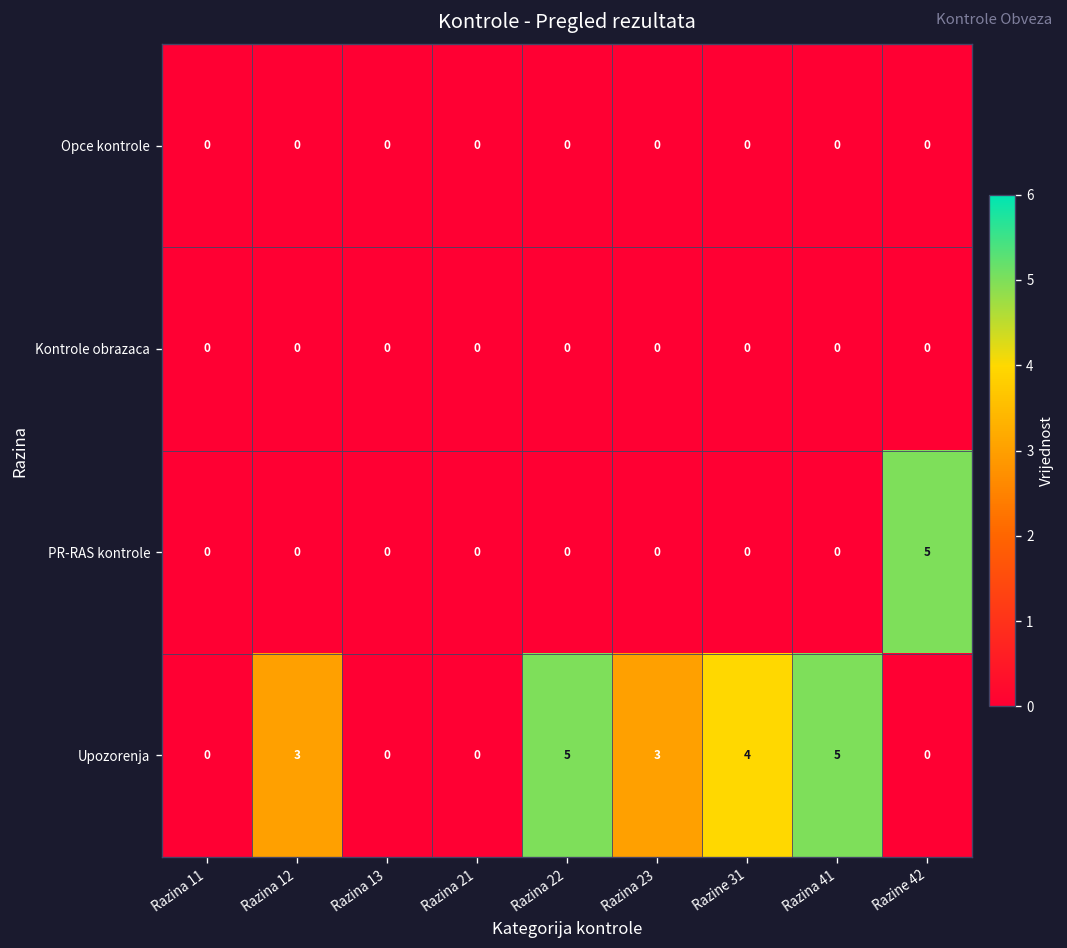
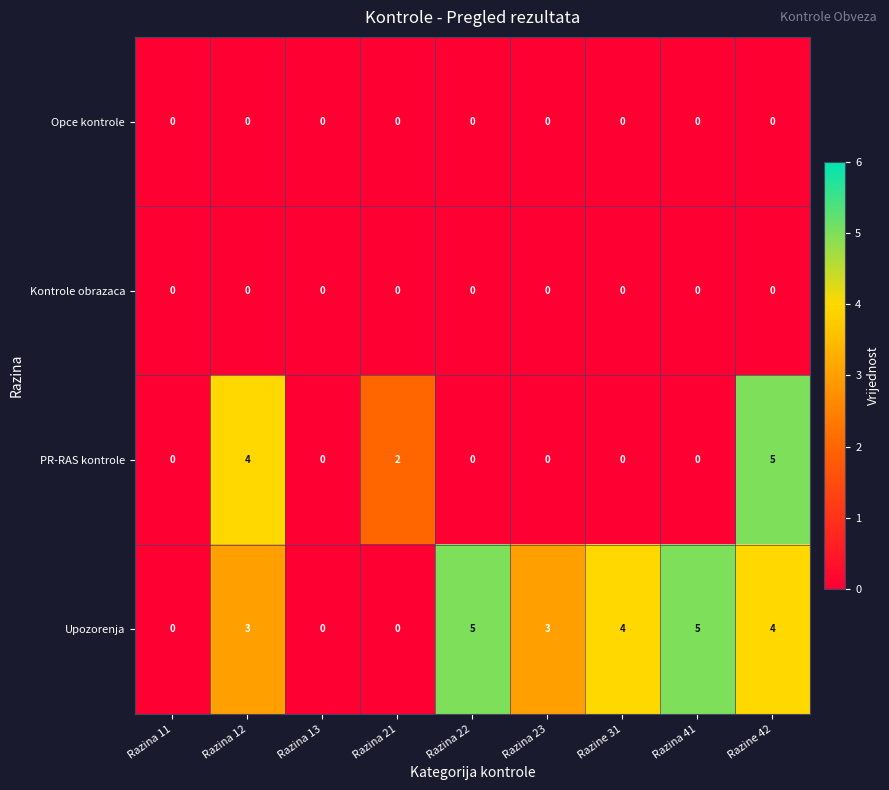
  {
    "Opce kontrole": {
      "Razina 11": 0,
      "Razina 12": 0,
      "Razina 13": 0,
      "Razina 21": 0,
      "Razina 22": 0,
      "Razina 23": 0,
      "Razine 31": 0,
      "Razina 41": 0,
      "Razine 42": 0
    },
    "Kontrole obrazaca": {
      "Razina 11": 0,
      "Razina 12": 0,
      "Razina 13": 0,
      "Razina 21": 0,
      "Razina 22": 0,
      "Razina 23": 0,
      "Razine 31": 0,
      "Razina 41": 0,
      "Razine 42": 0
    },
    "PR-RAS kontrole": {
      "Razina 11": 0,
-     "Razina 12": 0,
+     "Razina 12": 4,
      "Razina 13": 0,
-     "Razina 21": 0,
+     "Razina 21": 2,
      "Razina 22": 0,
      "Razina 23": 0,
      "Razine 31": 0,
      "Razina 41": 0,
      "Razine 42": 5
    },
    "Upozorenja": {
      "Razina 11": 0,
      "Razina 12": 3,
      "Razina 13": 0,
      "Razina 21": 0,
      "Razina 22": 5,
      "Razina 23": 3,
      "Razine 31": 4,
      "Razina 41": 5,
-     "Razine 42": 0
+     "Razine 42": 4
    }
  }
